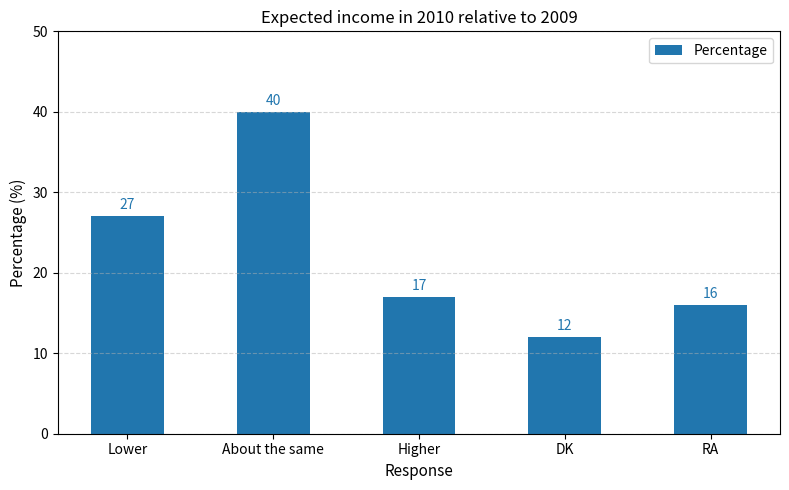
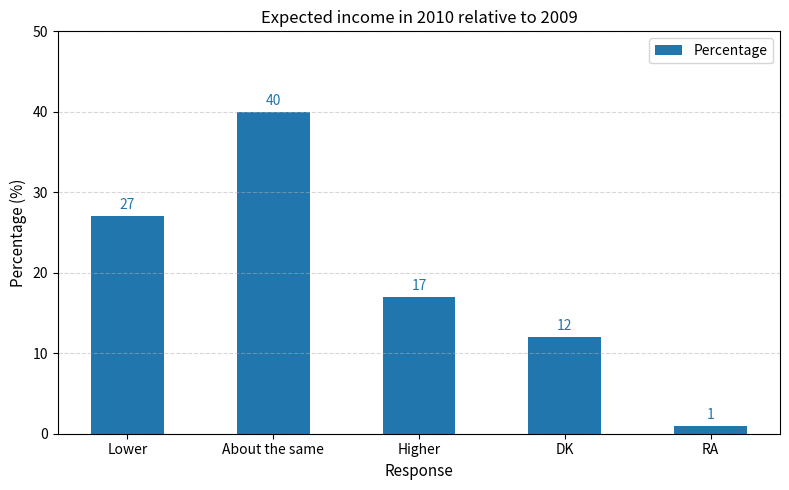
  {
    "Lower": 27,
    "About the same": 40,
    "Higher": 17,
    "DK": 12,
-   "RA": 16
+   "RA": 1
  }
